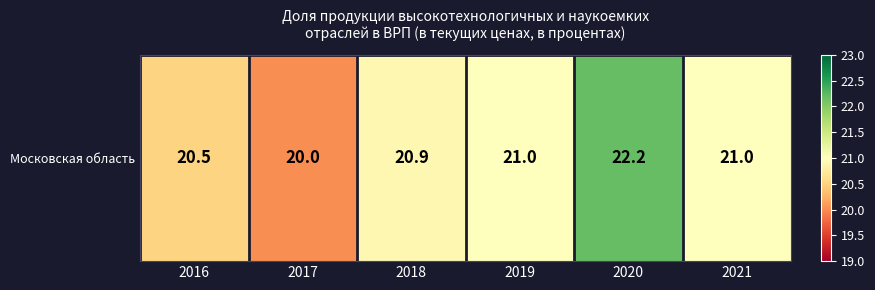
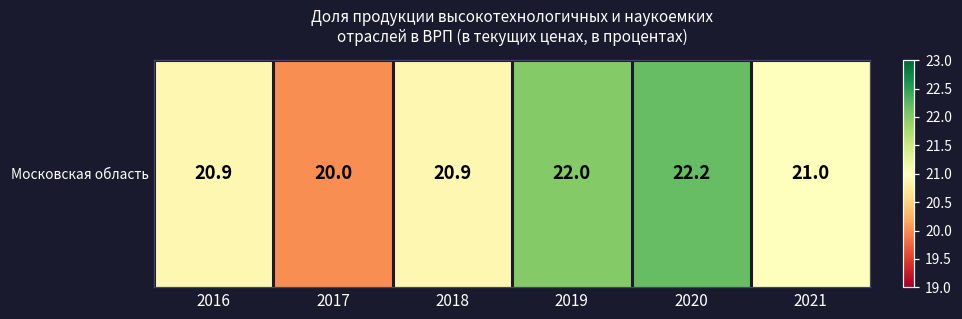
  {
    "Московская область": {
-     "2016": 20.5,
+     "2016": 20.9,
      "2017": 20.0,
      "2018": 20.9,
-     "2019": 21.0,
+     "2019": 22.0,
      "2020": 22.2,
      "2021": 21.0
    }
  }
